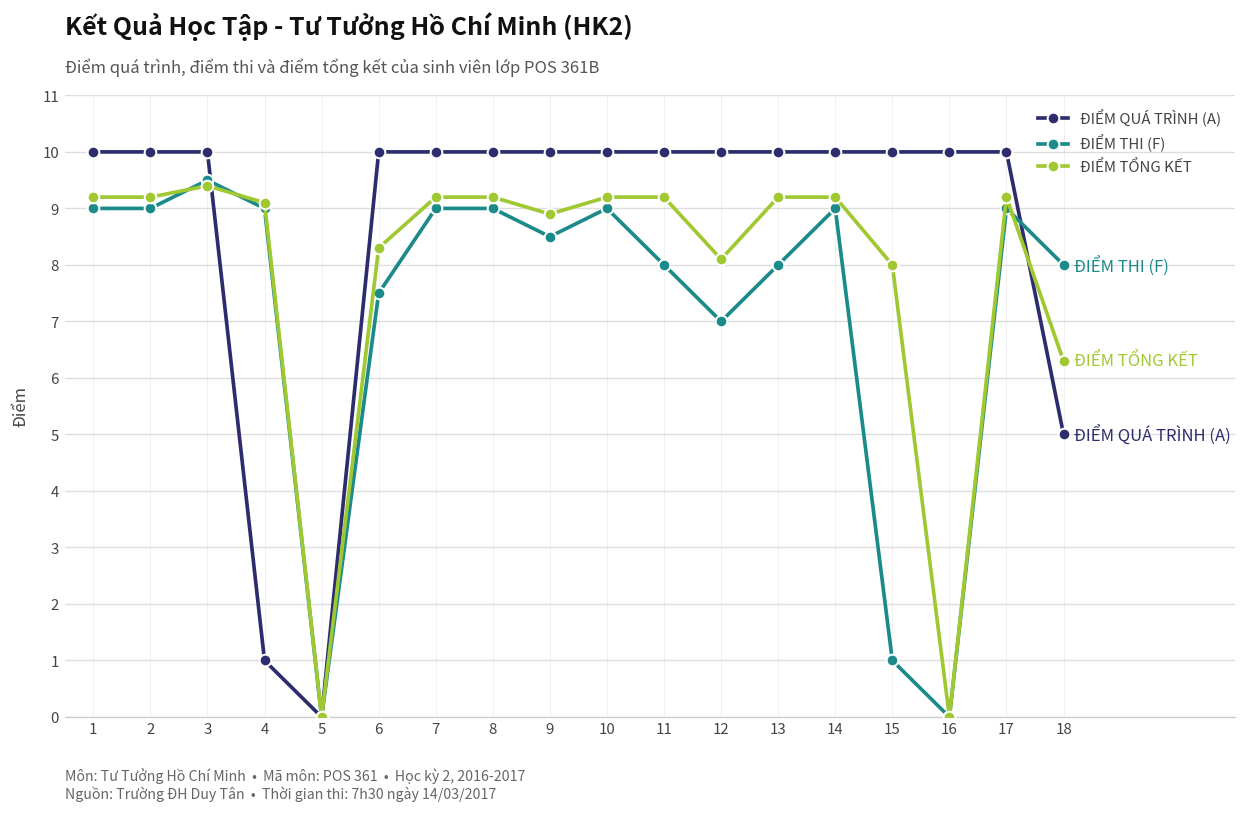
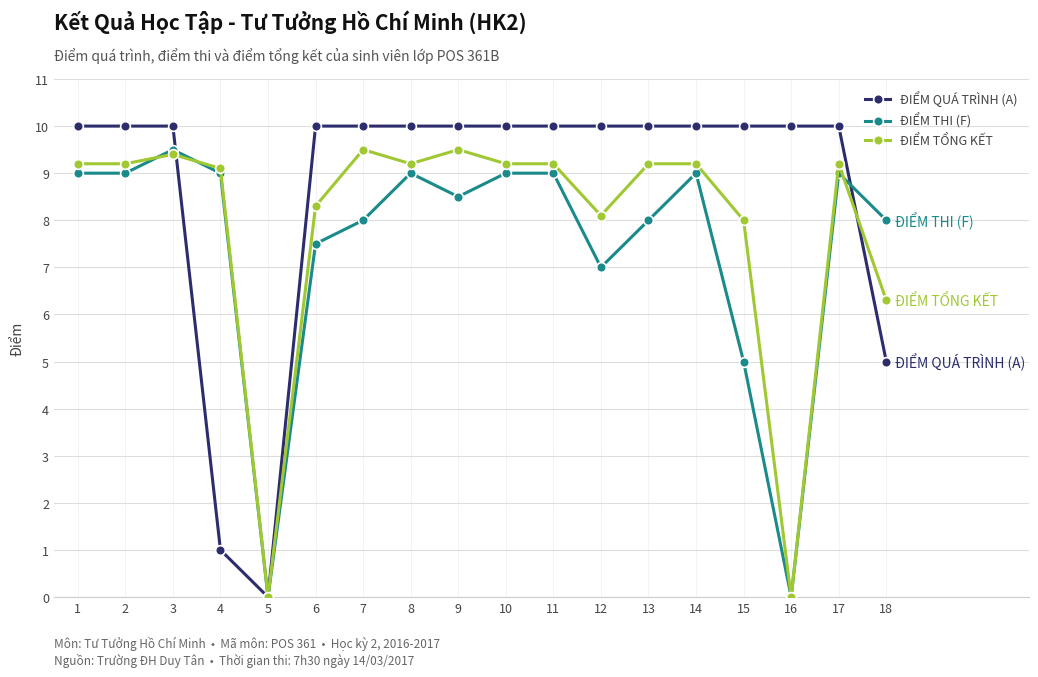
  {
    "ĐIỂM QUÁ TRÌNH (A)": {
      "1": 10.0,
      "2": 10.0,
      "3": 10.0,
      "4": 1.0,
      "6": 10.0,
      "7": 10.0,
      "8": 10.0,
      "9": 10.0,
      "10": 10.0,
      "11": 10.0,
      "12": 10.0,
      "13": 10.0,
      "14": 10.0,
      "15": 10.0,
      "16": 10.0,
      "17": 10.0,
      "18": 5.0
    },
    "ĐIỂM THI (F)": {
      "1": 9,
      "2": 9,
      "3": 9.5,
      "4": 9,
      "6": 7.5,
-     "7": 9,
+     "7": 8,
      "8": 9,
      "9": 8.5,
      "10": 9,
-     "11": 8,
+     "11": 9,
      "12": 7,
      "13": 8,
      "14": 9,
-     "15": 1,
+     "15": 5,
      "17": 9,
      "18": 8
    },
    "ĐIỂM TỔNG KẾT": {
      "1": 9.2,
      "2": 9.2,
      "3": 9.4,
      "4": 9.1,
      "6": 8.3,
-     "7": 9.2,
+     "7": 9.5,
      "8": 9.2,
-     "9": 8.9,
+     "9": 9.5,
      "10": 9.2,
      "11": 9.2,
      "12": 8.1,
      "13": 9.2,
      "14": 9.2,
      "15": 8.0,
      "17": 9.2,
      "18": 6.3
    }
  }
